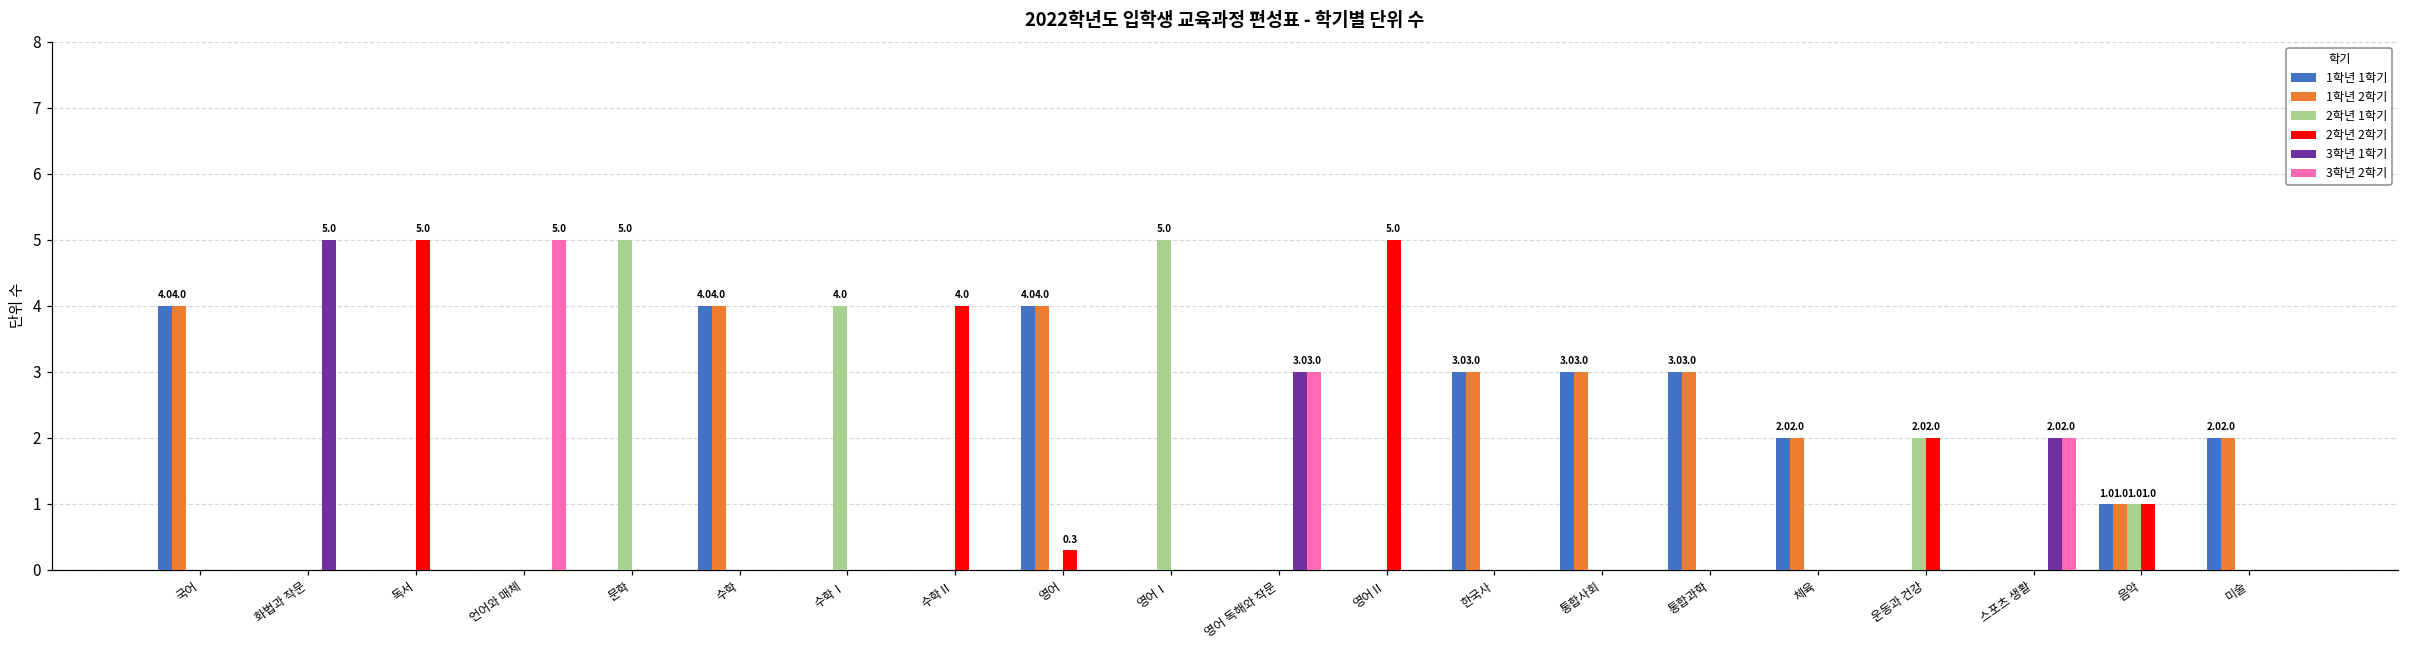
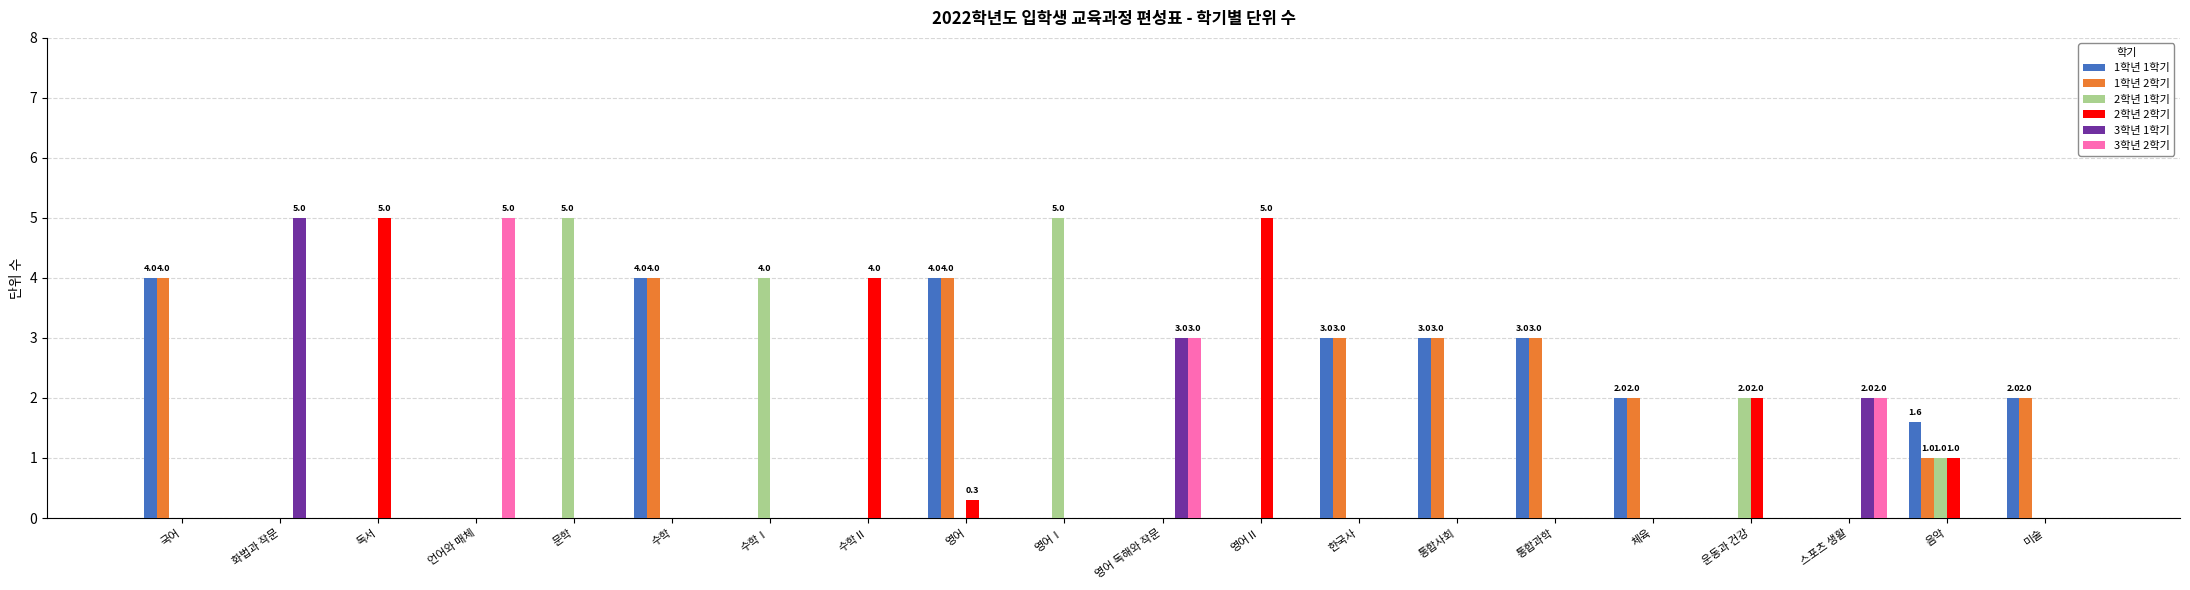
  {
    "1학년 1학기": {
      "국어": 4.0,
      "수학": 4.0,
      "영어": 4.0,
      "한국사": 3.0,
      "통합사회": 3.0,
      "통합과학": 3.0,
      "체육": 2.0,
-     "음악": 1.0,
+     "음악": 1.6,
      "미술": 2.0
    },
    "1학년 2학기": {
      "국어": 4.0,
      "수학": 4.0,
      "영어": 4.0,
      "한국사": 3.0,
      "통합사회": 3.0,
      "통합과학": 3.0,
      "체육": 2.0,
      "음악": 1.0,
      "미술": 2.0
    },
    "2학년 1학기": {
      "문학": 5.0,
      "수학Ⅰ": 4.0,
      "영어Ⅰ": 5.0,
      "운동과 건강": 2.0,
      "음악": 1.0
    },
    "2학년 2학기": {
      "독서": 5.0,
      "수학Ⅱ": 4.0,
      "영어": 0.3,
      "영어Ⅱ": 5.0,
      "운동과 건강": 2.0,
      "음악": 1.0
    },
    "3학년 1학기": {
      "화법과 작문": 5.0,
      "영어 독해와 작문": 3.0,
      "스포츠 생활": 2.0
    },
    "3학년 2학기": {
      "언어와 매체": 5.0,
      "영어 독해와 작문": 3.0,
      "스포츠 생활": 2.0
    }
  }
